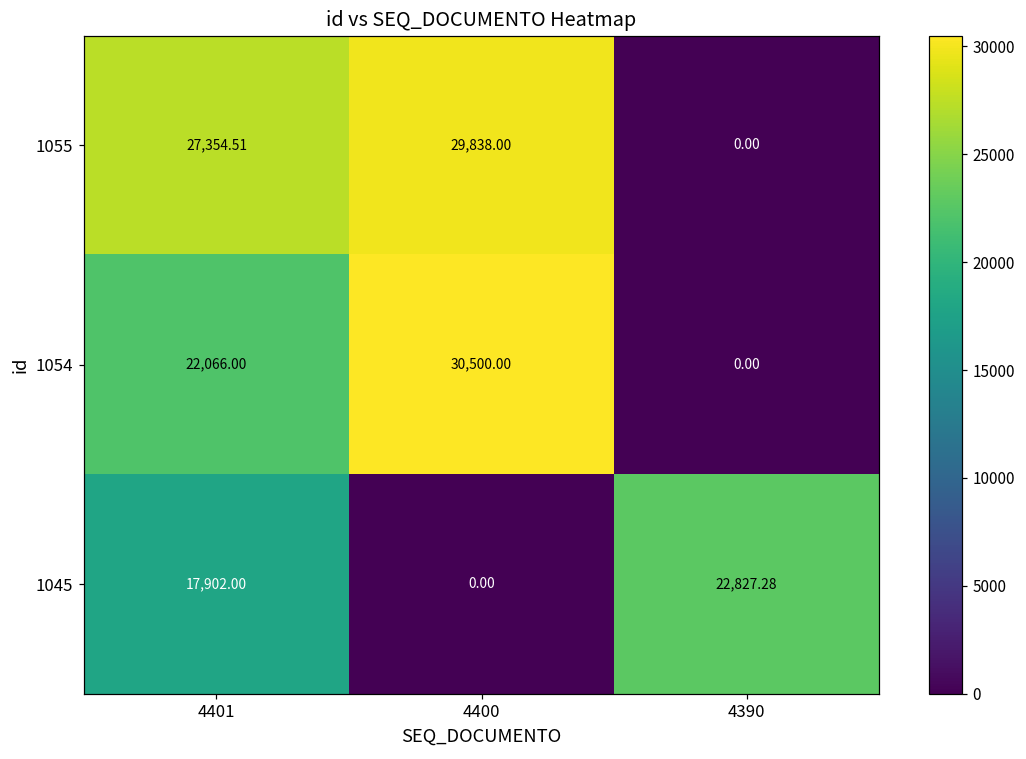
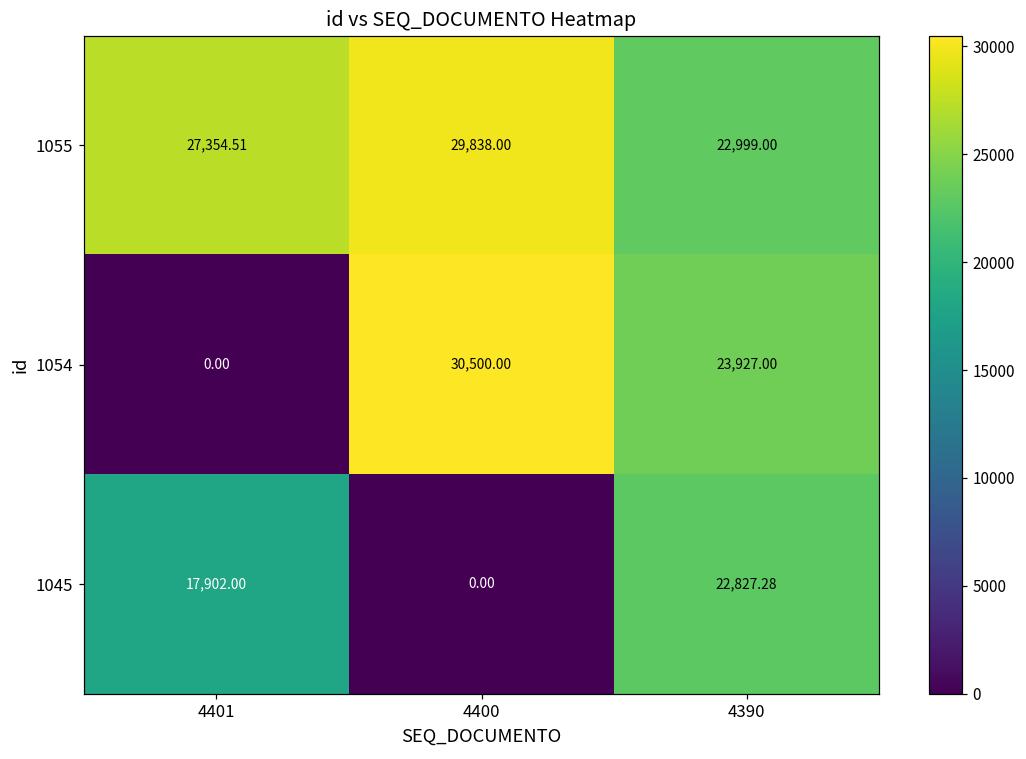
  {
    "1055": {
      "4401": "27,354.51",
      "4400": "29,838.00",
-     "4390": "0.00"
+     "4390": "22,999.00"
    },
    "1054": {
-     "4401": "22,066.00",
+     "4401": "0.00",
      "4400": "30,500.00",
-     "4390": "0.00"
+     "4390": "23,927.00"
    },
    "1045": {
      "4401": "17,902.00",
      "4400": "0.00",
      "4390": "22,827.28"
    }
  }
